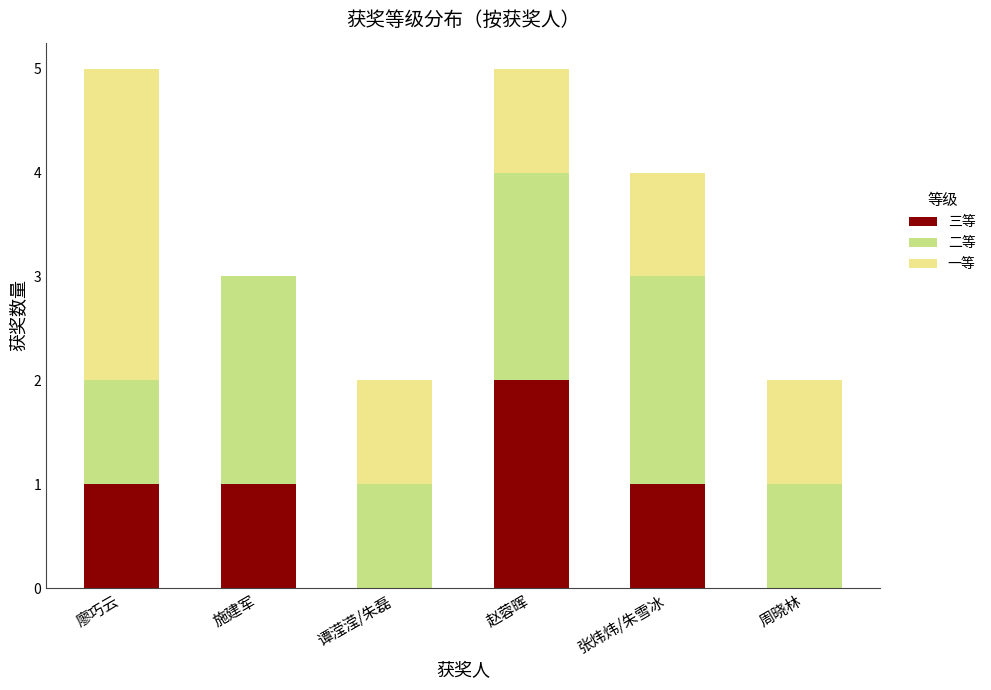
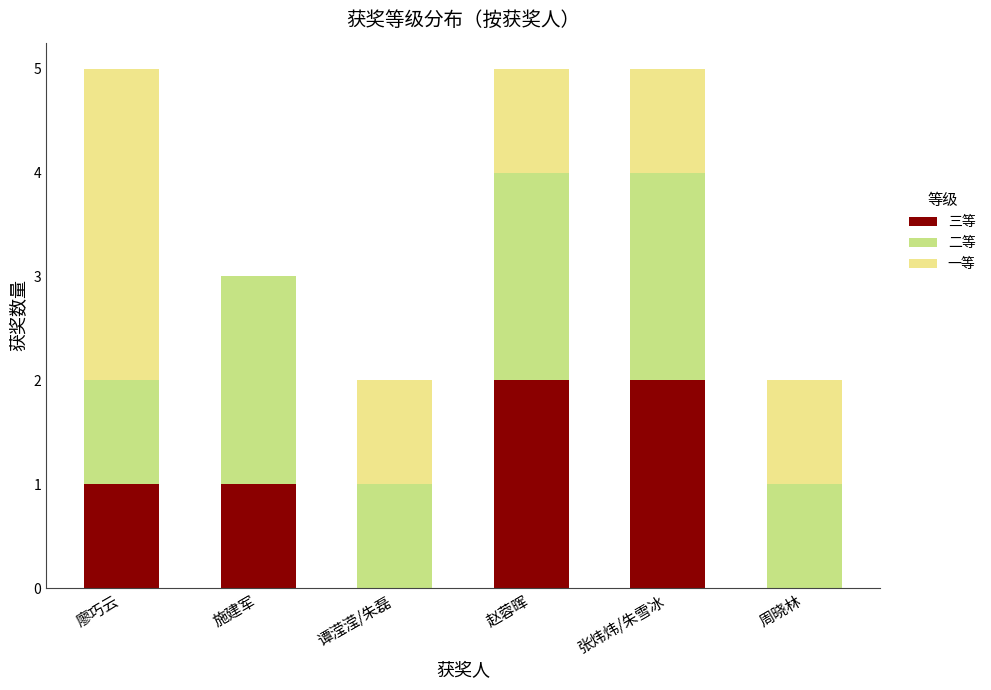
  {
    "三等": {
      "廖巧云": 1,
      "施建军": 1,
      "谭滢滢/朱磊": 0,
      "赵蓉晖": 2,
-     "张炜炜/朱雪冰": 1,
+     "张炜炜/朱雪冰": 2,
      "周晓林": 0
    }
  }
